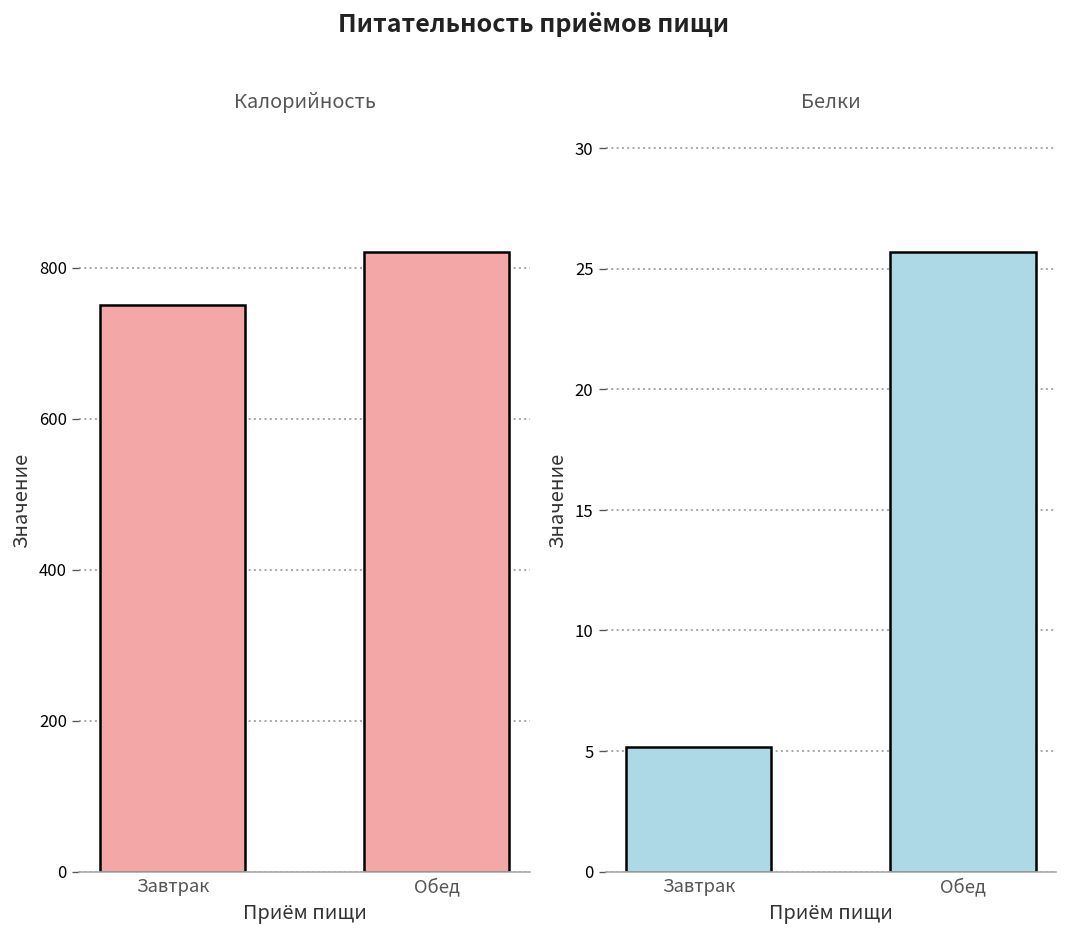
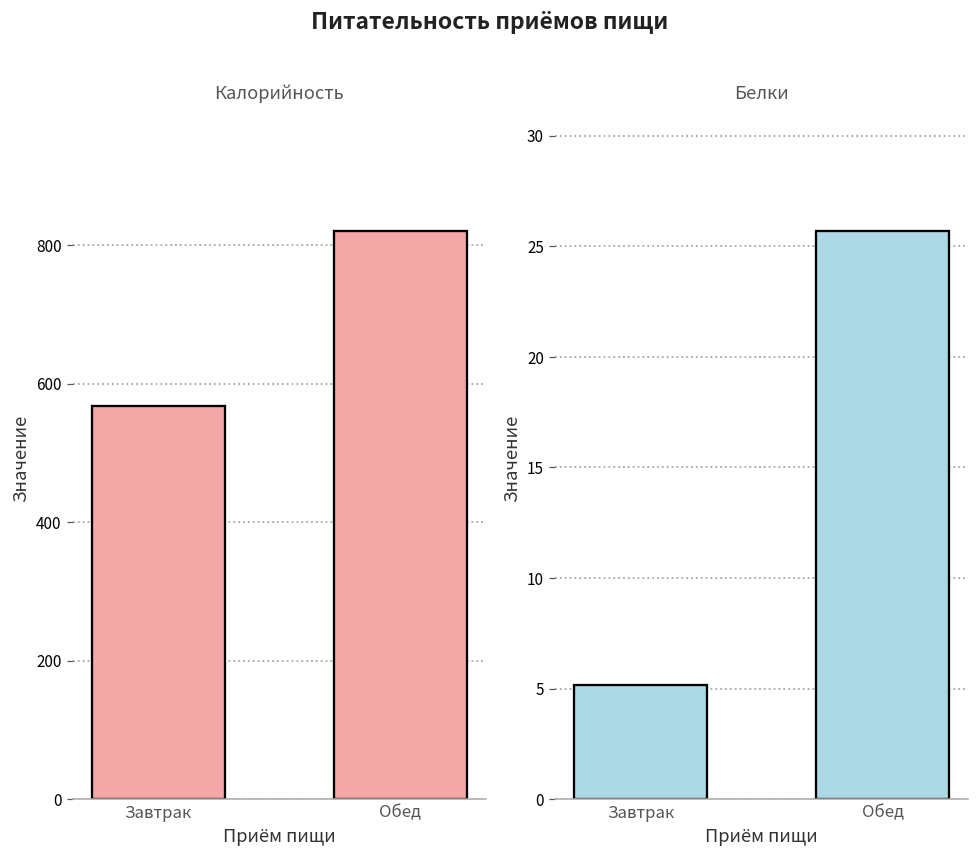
  {
    "Калорийность": {
-     "Завтрак": 750,
+     "Завтрак": 570,
      "Обед": 820
    },
    "Белки": {
      "Завтрак": 5.2,
      "Обед": 25.7
    }
  }
